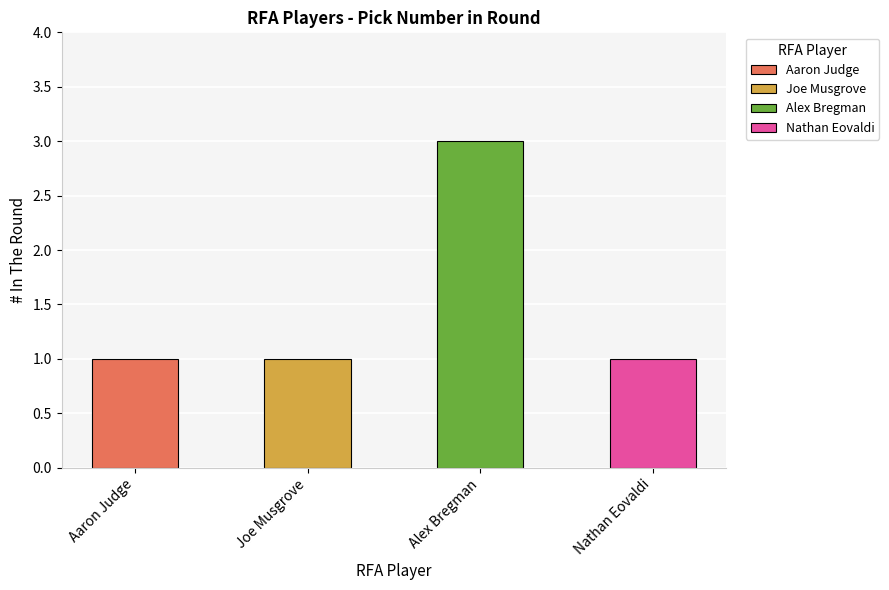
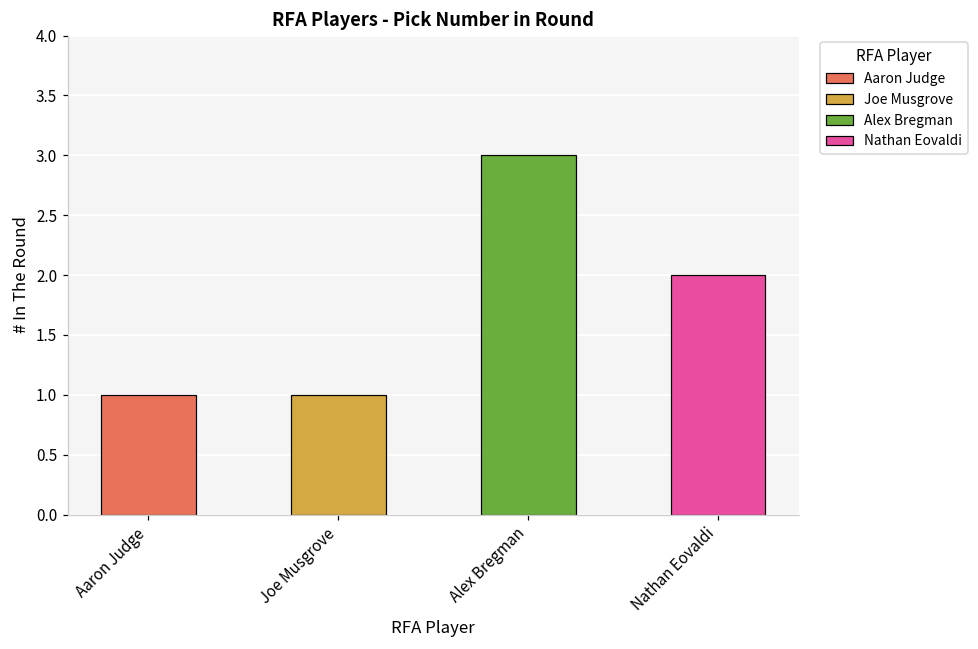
  {
    "Aaron Judge": 1,
    "Joe Musgrove": 1,
    "Alex Bregman": 3,
-   "Nathan Eovaldi": 1
+   "Nathan Eovaldi": 2
  }
